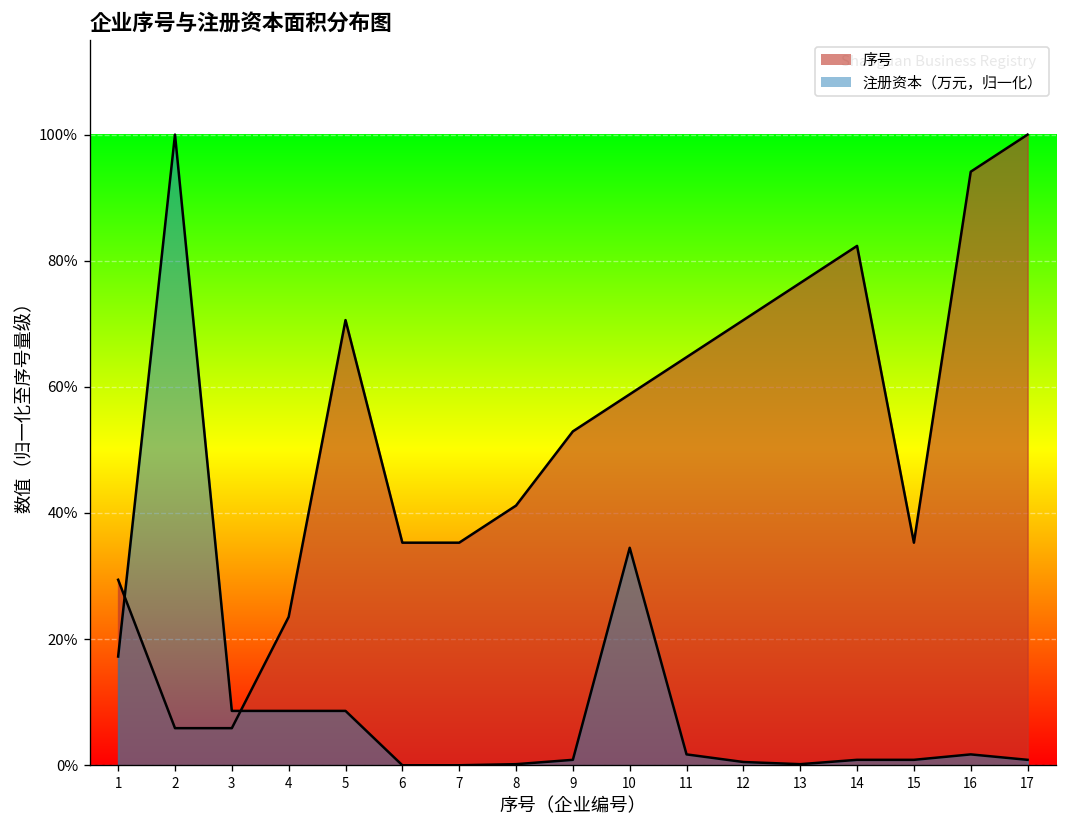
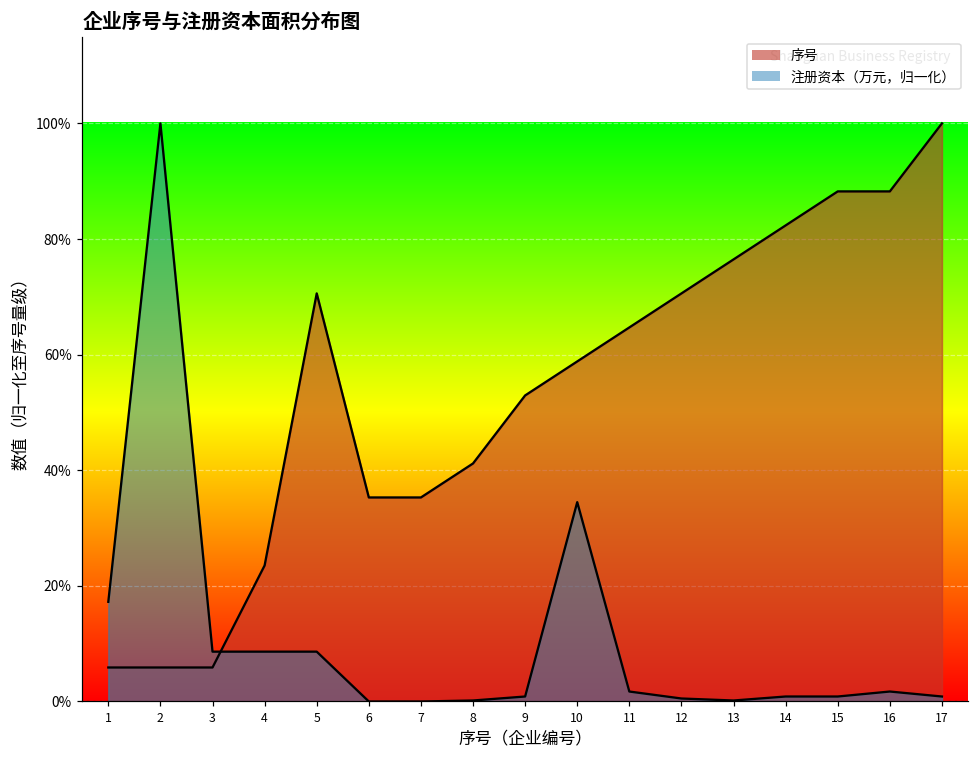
  {
    "序号": {
-     "1": "29%",
+     "1": "6%",
      "2": "6%",
      "3": "6%",
      "4": "24%",
      "5": "71%",
      "6": "35%",
      "7": "35%",
      "8": "41%",
      "9": "53%",
      "10": "59%",
      "11": "65%",
      "12": "71%",
      "13": "76%",
      "14": "82%",
-     "15": "35%",
-     "16": "94%",
+     "15": "88%",
+     "16": "88%",
      "17": "100%"
    }
  }
